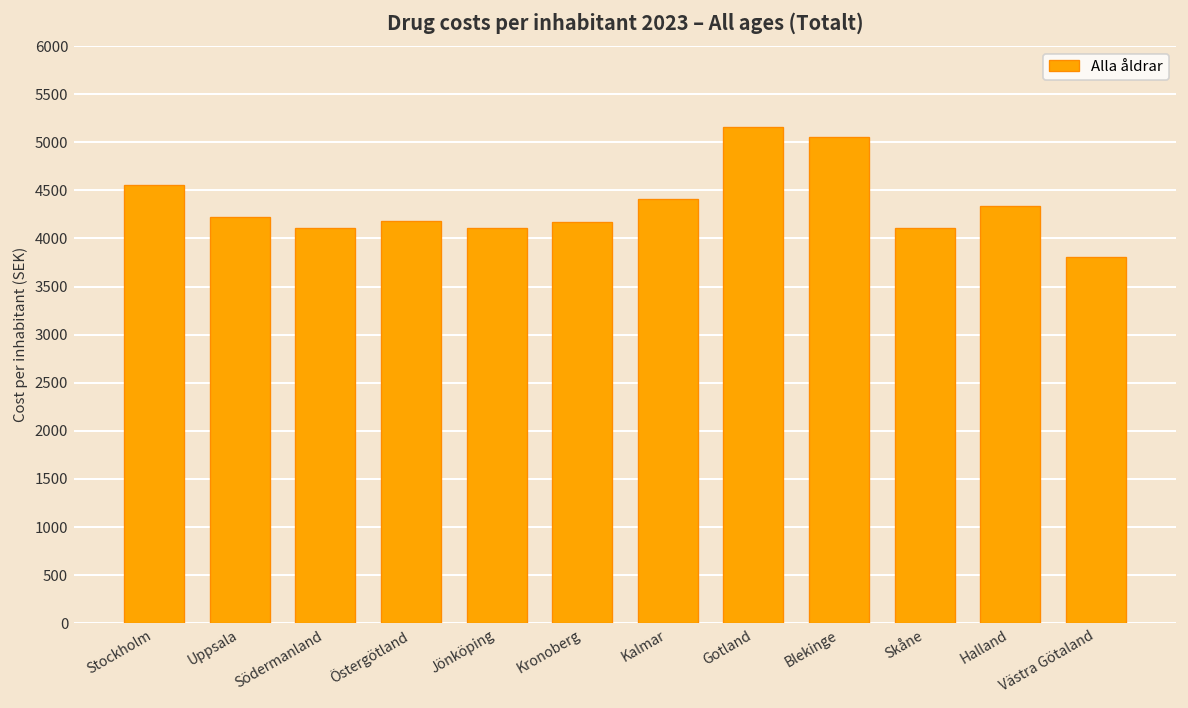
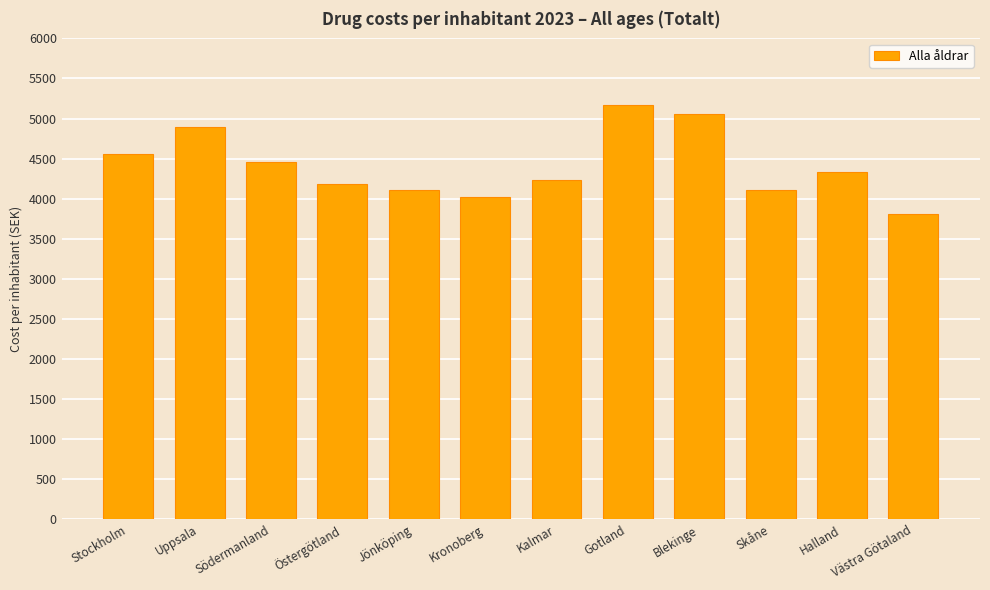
  {
    "Stockholm": 4600,
-   "Uppsala": 4200,
-   "Södermanland": 4100,
+   "Uppsala": 4900,
+   "Södermanland": 4500,
    "Östergötland": 4200,
    "Jönköping": 4100,
-   "Kronoberg": 4200,
-   "Kalmar": 4400,
+   "Kronoberg": 4000,
+   "Kalmar": 4200,
    "Gotland": 5200,
    "Blekinge": 5100,
    "Skåne": 4100,
    "Halland": 4300,
    "Västra Götaland": 3800
  }
